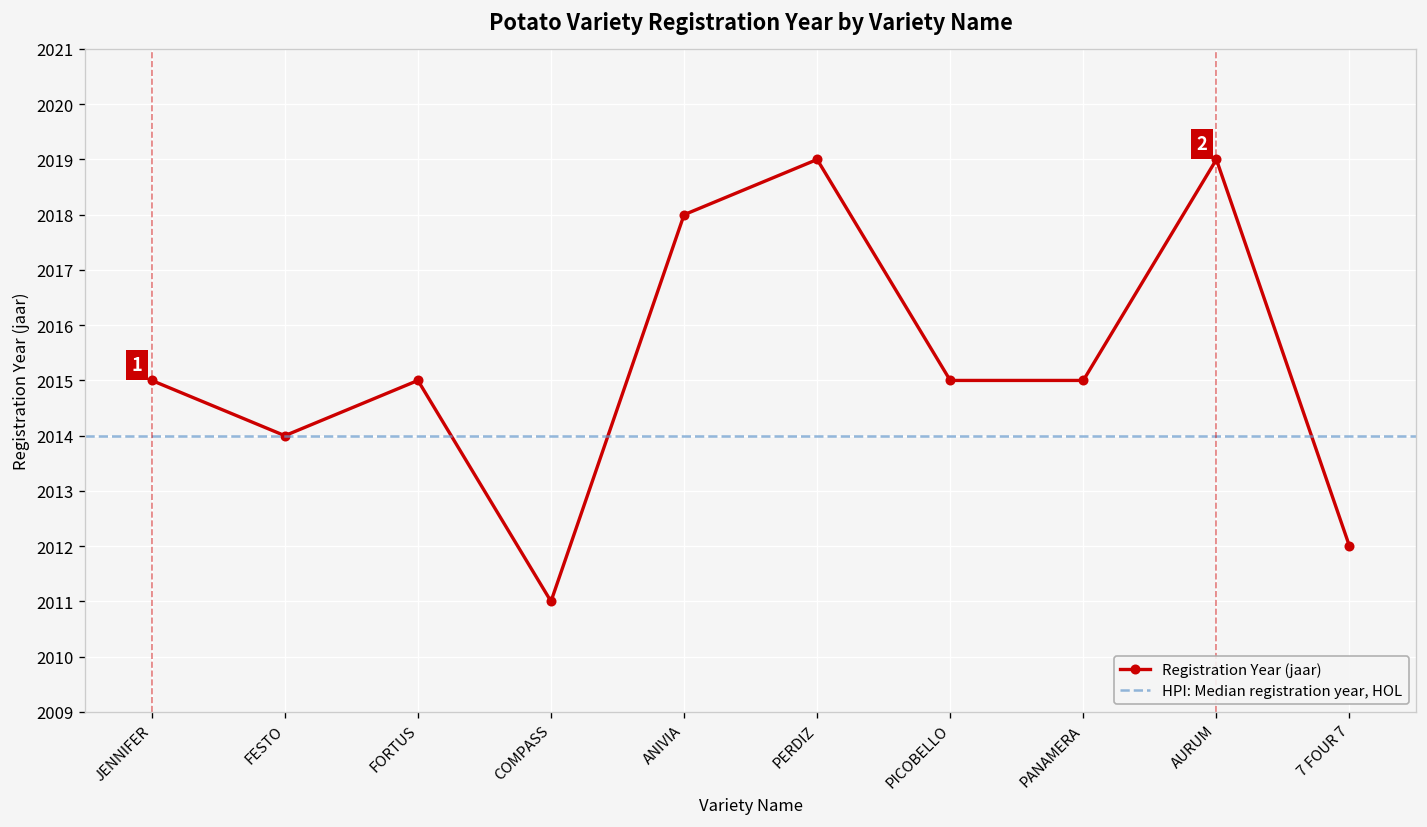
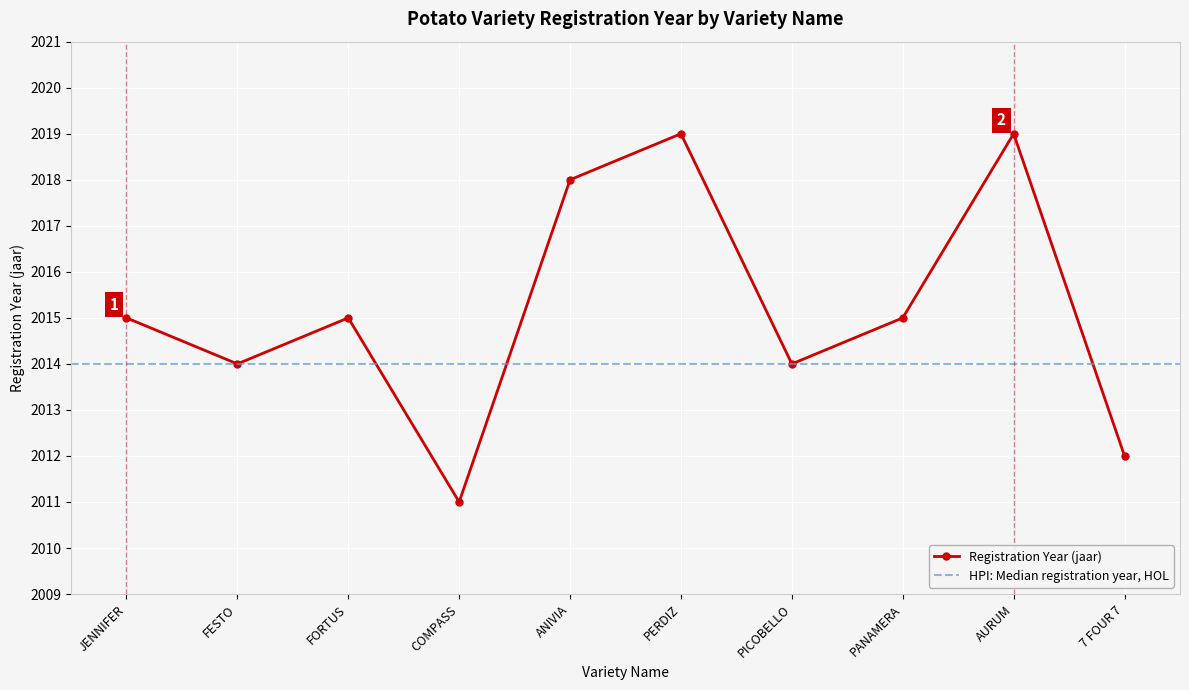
  {
    "FESTO": 2014,
    "FORTUS": 2015,
    "COMPASS": 2011,
    "ANIVIA": 2018,
    "PERDIZ": 2019,
-   "PICOBELLO": 2015,
+   "PICOBELLO": 2014,
    "PANAMERA": 2015,
    "7 FOUR 7": 2012
  }
